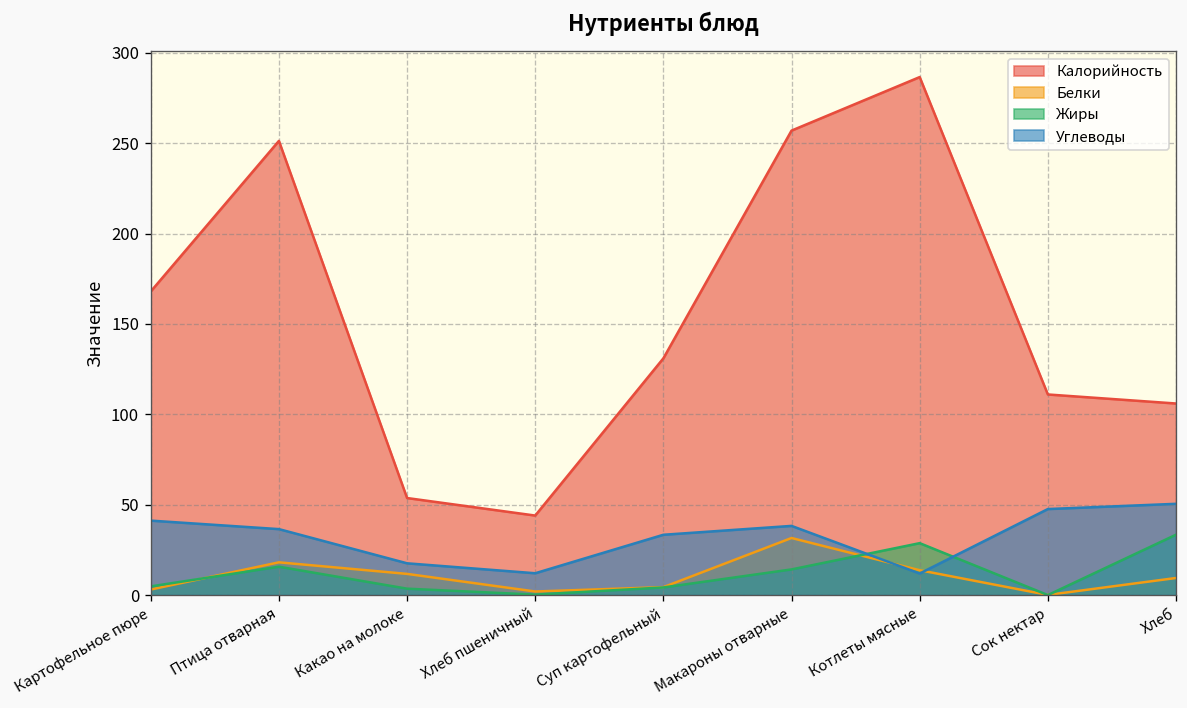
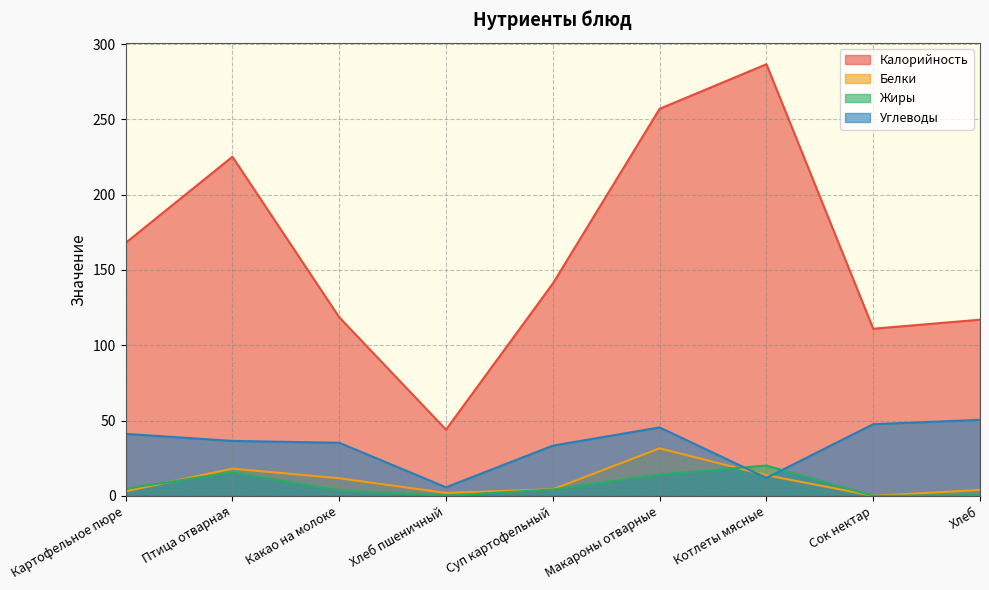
  {
    "Калорийность": {
      "Картофельное пюре": 168,
-     "Птица отварная": 251,
-     "Какао на молоке": 54,
+     "Птица отварная": 225,
+     "Какао на молоке": 119,
      "Хлеб пшеничный": 44,
-     "Суп картофельный": 131,
+     "Суп картофельный": 141,
      "Макароны отварные": 257,
      "Котлеты мясные": 287,
      "Сок нектар": 111,
-     "Хлеб": 106
+     "Хлеб": 117
    },
    "Белки": {
      "Картофельное пюре": 3,
      "Птица отварная": 18,
      "Какао на молоке": 12,
      "Хлеб пшеничный": 2,
      "Макароны отварные": 32,
      "Котлеты мясные": 14,
-     "Хлеб": 9
+     "Хлеб": 4
    },
    "Жиры": {
      "Картофельное пюре": 5,
      "Птица отварная": 16,
      "Какао на молоке": 4,
      "Хлеб пшеничный": 0,
      "Макароны отварные": 14,
-     "Котлеты мясные": 29,
-     "Хлеб": 33
+     "Котлеты мясные": 20,
+     "Хлеб": 1
    },
    "Углеводы": {
      "Картофельное пюре": 41,
      "Птица отварная": 37,
-     "Какао на молоке": 18,
-     "Хлеб пшеничный": 12,
+     "Какао на молоке": 35,
+     "Хлеб пшеничный": 6,
      "Суп картофельный": 33,
-     "Макароны отварные": 38,
+     "Макароны отварные": 45,
      "Котлеты мясные": 12,
      "Сок нектар": 48,
      "Хлеб": 51
    }
  }
